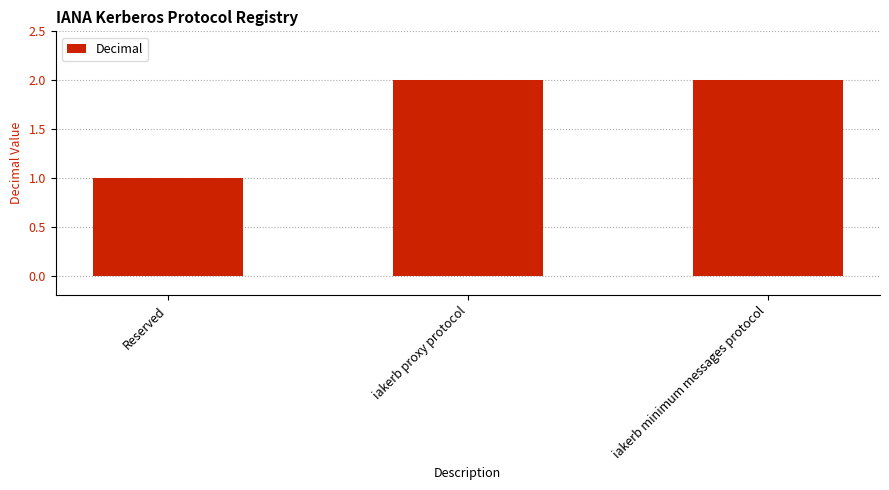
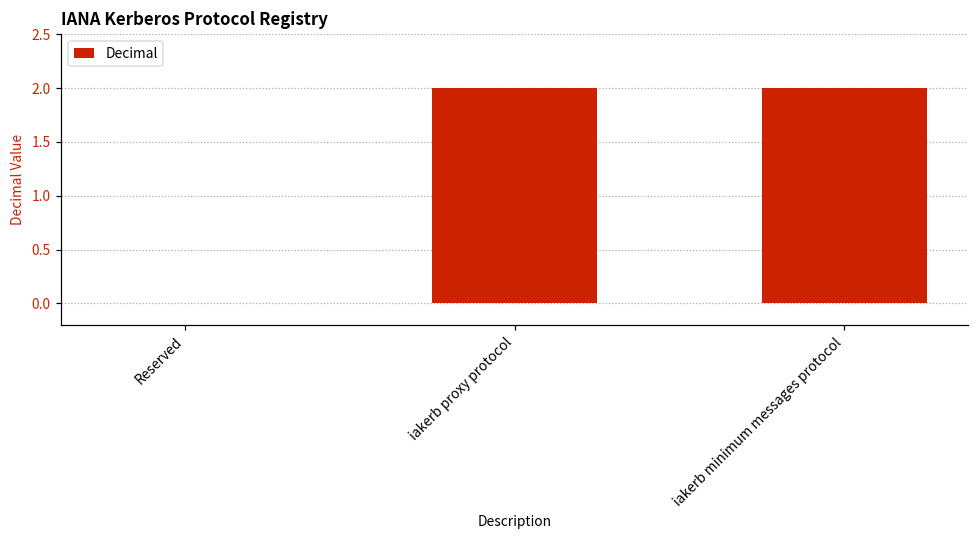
  {
-   "Reserved": 1,
+   "Reserved": 0,
    "iakerb proxy protocol": 2,
    "iakerb minimum messages protocol": 2
  }
